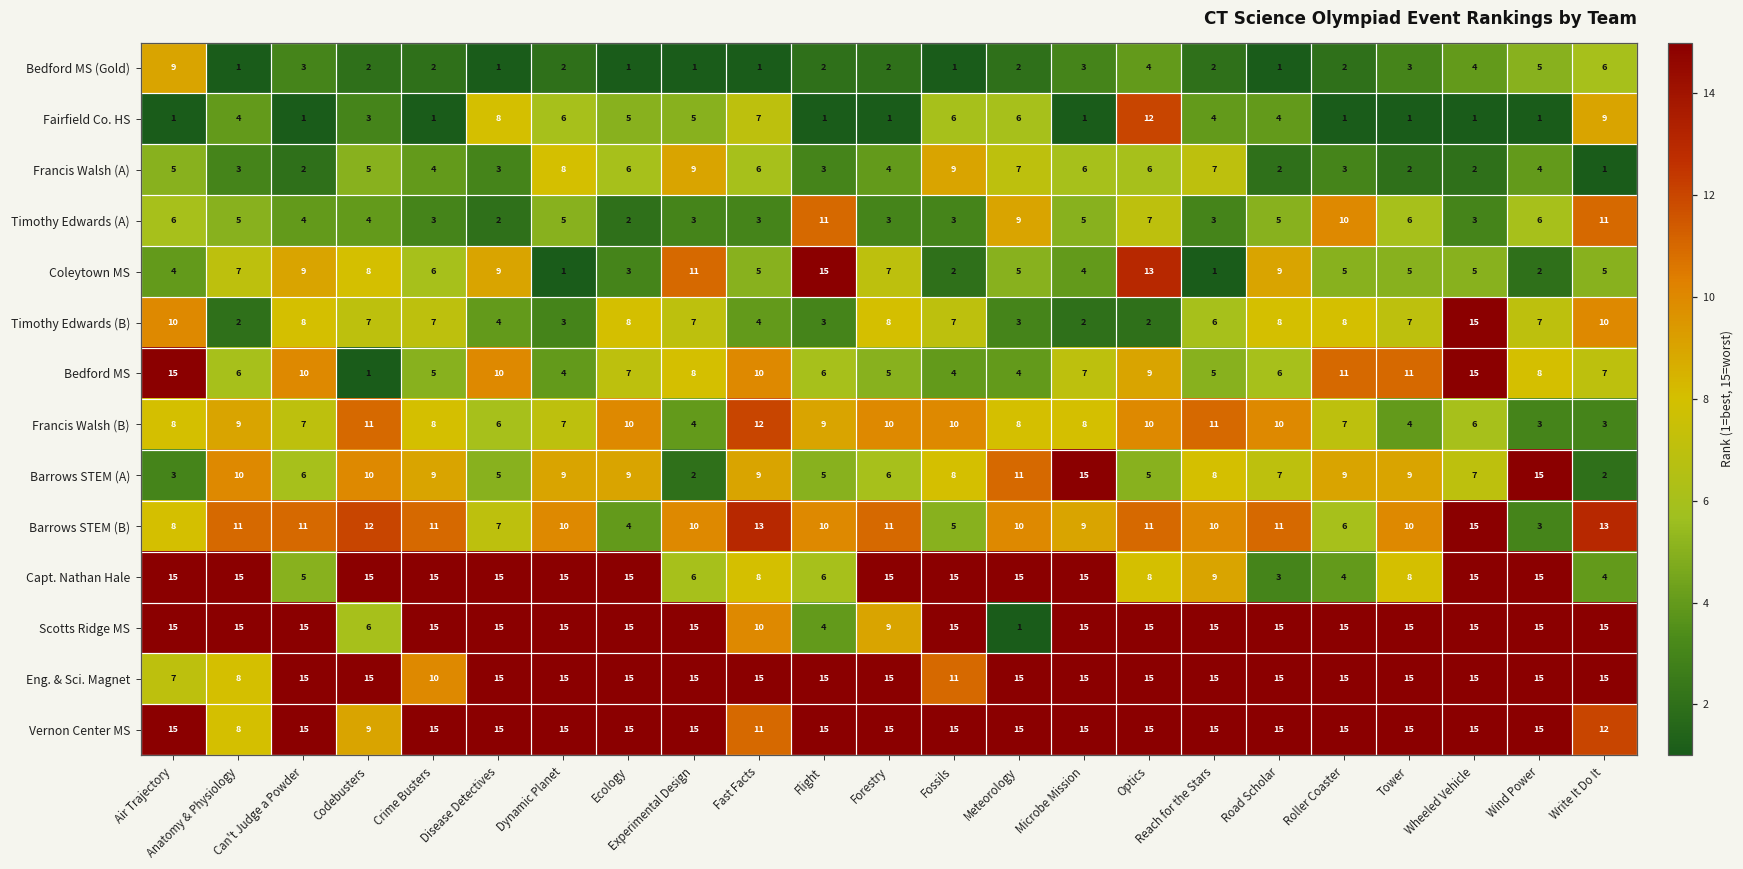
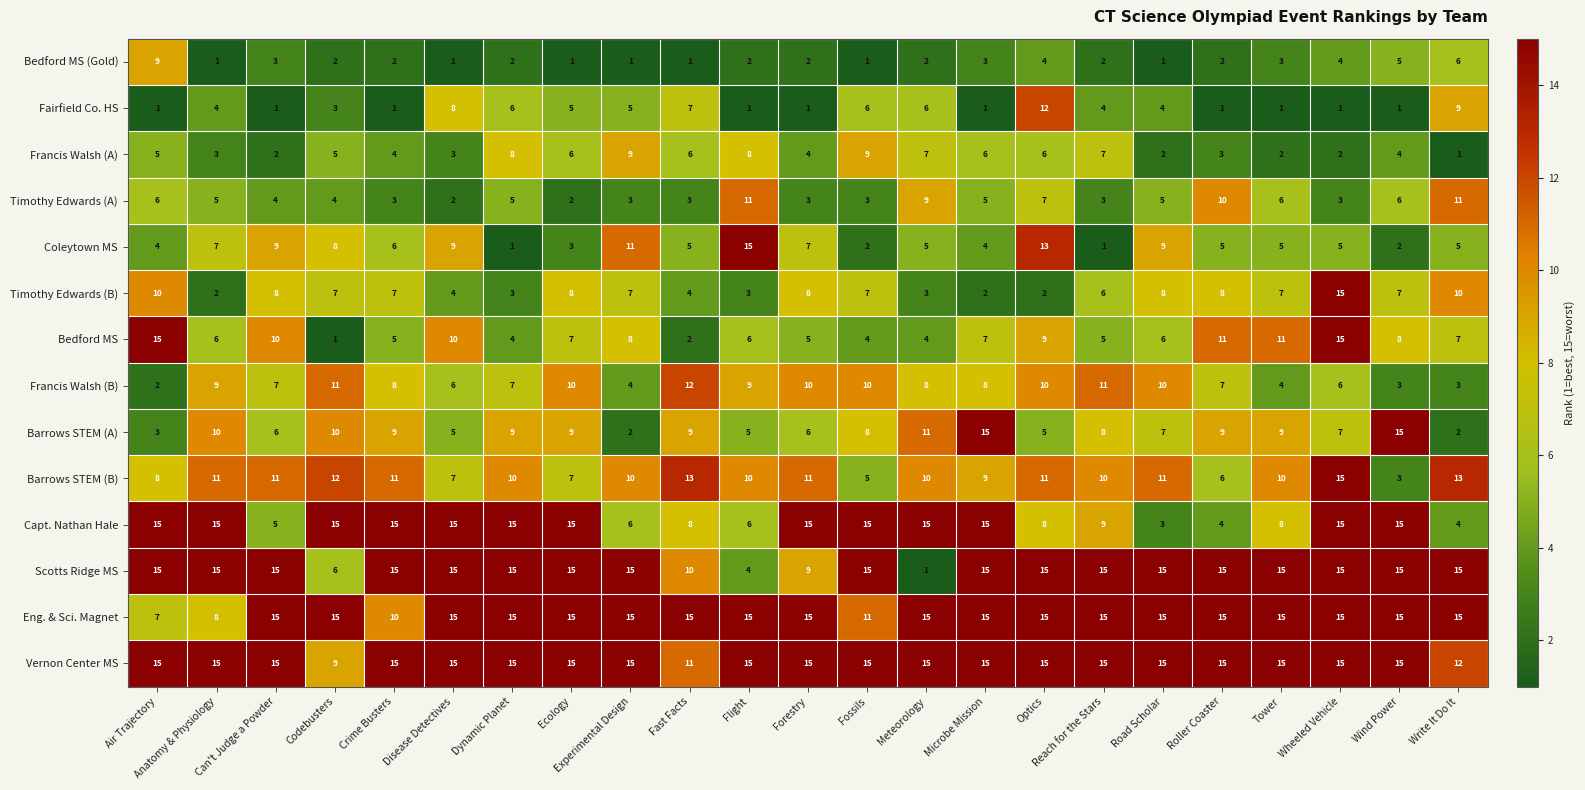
  {
    "Francis Walsh (A)": {
      "Air Trajectory": 5,
      "Anatomy & Physiology": 3,
      "Can't Judge a Powder": 2,
      "Codebusters": 5,
      "Crime Busters": 4,
      "Disease Detectives": 3,
      "Dynamic Planet": 8,
      "Ecology": 6,
      "Experimental Design": 9,
      "Fast Facts": 6,
-     "Flight": 3,
+     "Flight": 8,
      "Forestry": 4,
      "Fossils": 9,
      "Meteorology": 7,
      "Microbe Mission": 6,
      "Optics": 6,
      "Reach for the Stars": 7,
      "Road Scholar": 2,
      "Roller Coaster": 3,
      "Tower": 2,
      "Wheeled Vehicle": 2,
      "Wind Power": 4,
      "Write It Do It": 1
    },
    "Bedford MS": {
      "Air Trajectory": 15,
      "Anatomy & Physiology": 6,
      "Can't Judge a Powder": 10,
      "Codebusters": 1,
      "Crime Busters": 5,
      "Disease Detectives": 10,
      "Dynamic Planet": 4,
      "Ecology": 7,
      "Experimental Design": 8,
-     "Fast Facts": 10,
+     "Fast Facts": 2,
      "Flight": 6,
      "Forestry": 5,
      "Fossils": 4,
      "Meteorology": 4,
      "Microbe Mission": 7,
      "Optics": 9,
      "Reach for the Stars": 5,
      "Road Scholar": 6,
      "Roller Coaster": 11,
      "Tower": 11,
      "Wheeled Vehicle": 15,
      "Wind Power": 8,
      "Write It Do It": 7
    },
    "Francis Walsh (B)": {
-     "Air Trajectory": 8,
+     "Air Trajectory": 2,
      "Anatomy & Physiology": 9,
      "Can't Judge a Powder": 7,
      "Codebusters": 11,
      "Crime Busters": 8,
      "Disease Detectives": 6,
      "Dynamic Planet": 7,
      "Ecology": 10,
      "Experimental Design": 4,
      "Fast Facts": 12,
      "Flight": 9,
      "Forestry": 10,
      "Fossils": 10,
      "Meteorology": 8,
      "Microbe Mission": 8,
      "Optics": 10,
      "Reach for the Stars": 11,
      "Road Scholar": 10,
      "Roller Coaster": 7,
      "Tower": 4,
      "Wheeled Vehicle": 6,
      "Wind Power": 3,
      "Write It Do It": 3
    },
    "Barrows STEM (B)": {
      "Air Trajectory": 8,
      "Anatomy & Physiology": 11,
      "Can't Judge a Powder": 11,
      "Codebusters": 12,
      "Crime Busters": 11,
      "Disease Detectives": 7,
      "Dynamic Planet": 10,
-     "Ecology": 4,
+     "Ecology": 7,
      "Experimental Design": 10,
      "Fast Facts": 13,
      "Flight": 10,
      "Forestry": 11,
      "Fossils": 5,
      "Meteorology": 10,
      "Microbe Mission": 9,
      "Optics": 11,
      "Reach for the Stars": 10,
      "Road Scholar": 11,
      "Roller Coaster": 6,
      "Tower": 10,
      "Wheeled Vehicle": 15,
      "Wind Power": 3,
      "Write It Do It": 13
    },
    "Vernon Center MS": {
      "Air Trajectory": 15,
-     "Anatomy & Physiology": 8,
+     "Anatomy & Physiology": 15,
      "Can't Judge a Powder": 15,
      "Codebusters": 9,
      "Crime Busters": 15,
      "Disease Detectives": 15,
      "Dynamic Planet": 15,
      "Ecology": 15,
      "Experimental Design": 15,
      "Fast Facts": 11,
      "Flight": 15,
      "Forestry": 15,
      "Fossils": 15,
      "Meteorology": 15,
      "Microbe Mission": 15,
      "Optics": 15,
      "Reach for the Stars": 15,
      "Road Scholar": 15,
      "Roller Coaster": 15,
      "Tower": 15,
      "Wheeled Vehicle": 15,
      "Wind Power": 15,
      "Write It Do It": 12
    }
  }
